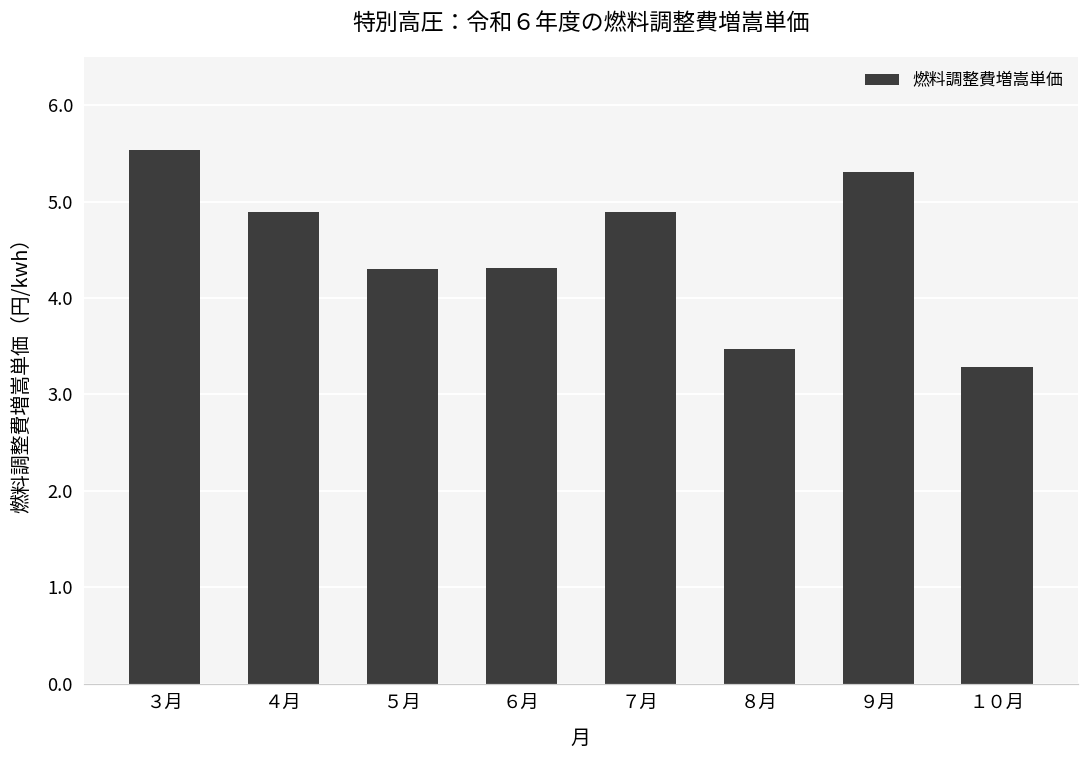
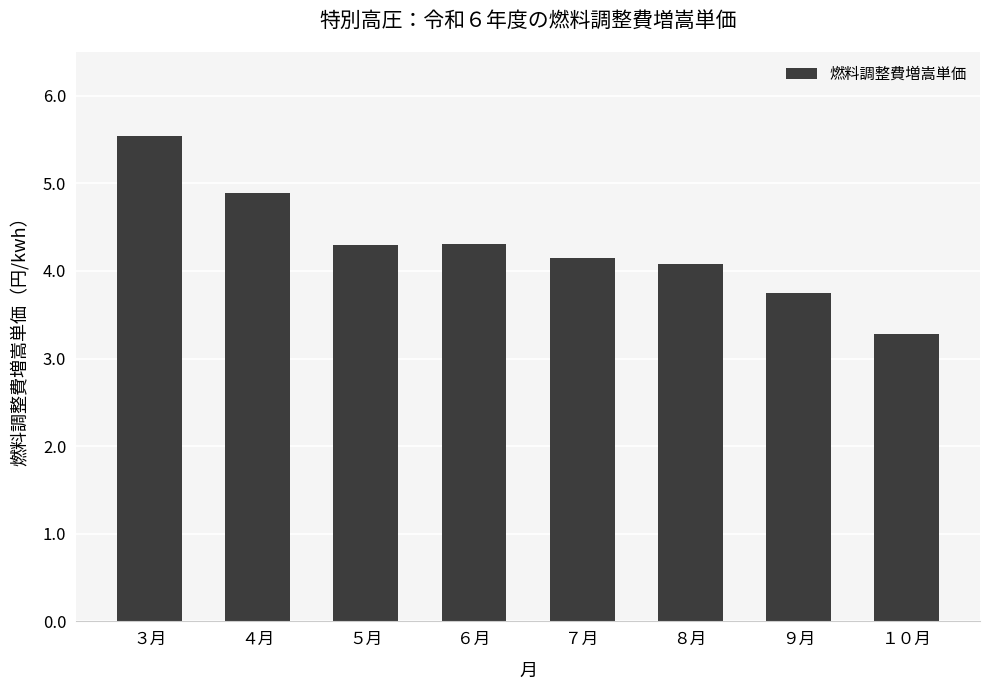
  {
    "３月": 5.5,
    "４月": 4.9,
    "５月": 4.3,
    "６月": 4.3,
-   "７月": 4.9,
-   "８月": 3.5,
-   "９月": 5.3,
+   "７月": 4.2,
+   "８月": 4.1,
+   "９月": 3.8,
    "１０月": 3.3
  }
